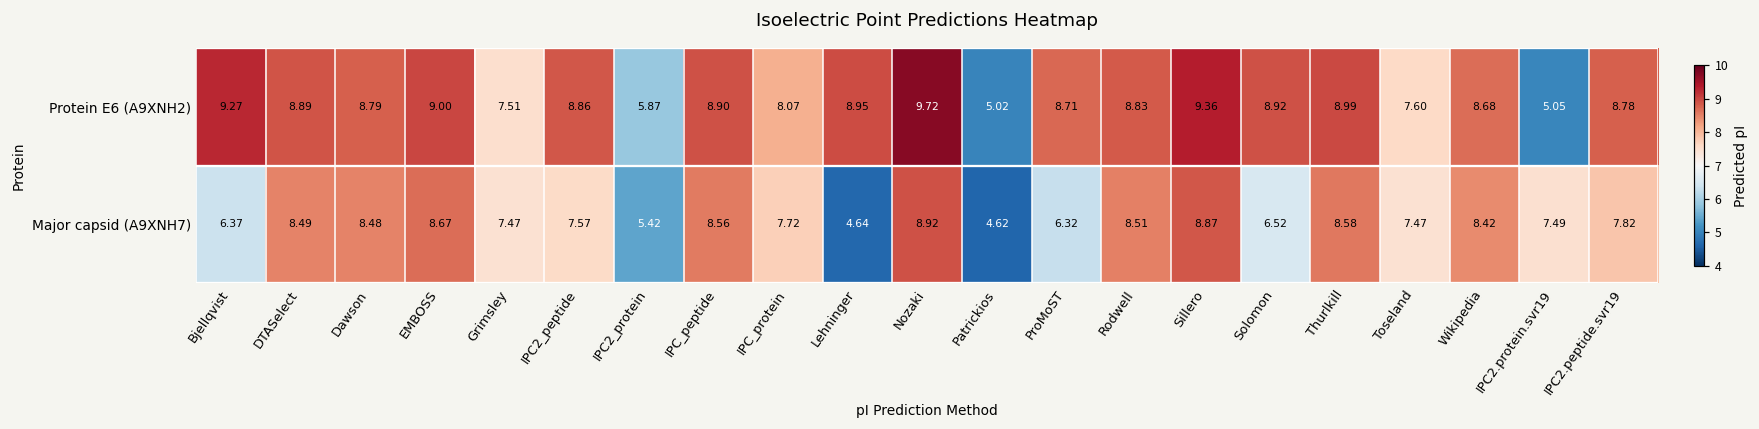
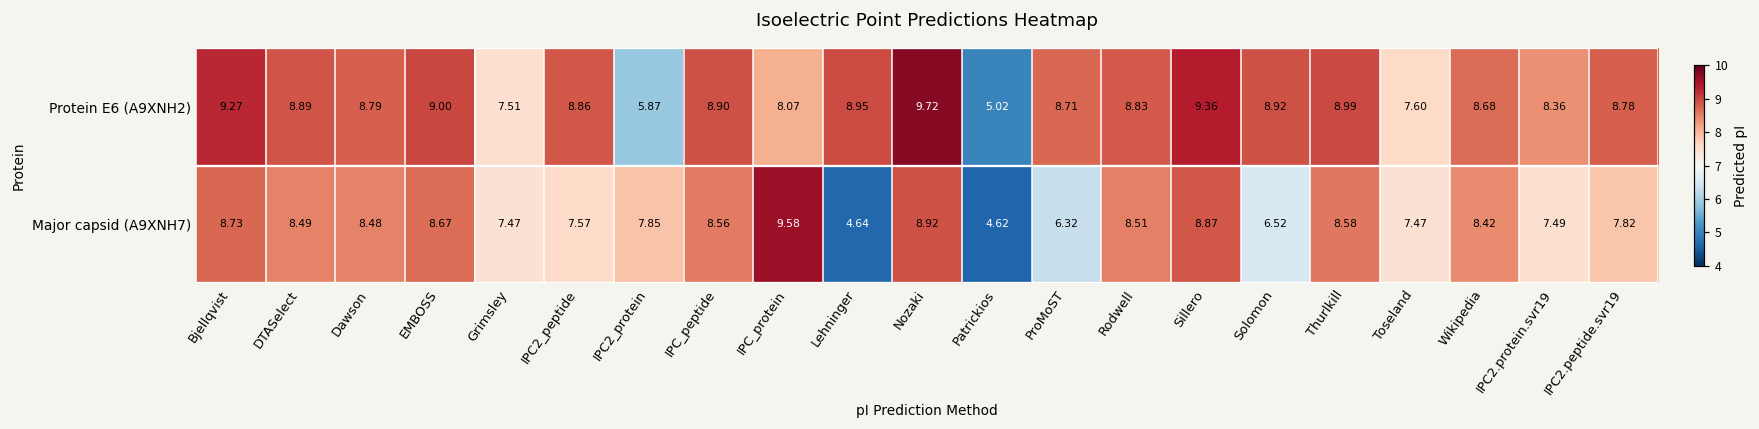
  {
    "Protein E6 (A9XNH2)": {
      "Bjellqvist": 9.27,
      "DTASelect": 8.89,
      "Dawson": 8.79,
      "EMBOSS": 9.00,
      "Grimsley": 7.51,
      "IPC2_peptide": 8.86,
      "IPC2_protein": 5.87,
      "IPC_peptide": 8.90,
      "IPC_protein": 8.07,
      "Lehninger": 8.95,
      "Nozaki": 9.72,
      "Patrickios": 5.02,
      "ProMoST": 8.71,
      "Rodwell": 8.83,
      "Sillero": 9.36,
      "Solomon": 8.92,
      "Thurlkill": 8.99,
      "Toseland": 7.60,
      "Wikipedia": 8.68,
-     "IPC2.protein.svr19": 5.05,
+     "IPC2.protein.svr19": 8.36,
      "IPC2.peptide.svr19": 8.78
    },
    "Major capsid (A9XNH7)": {
-     "Bjellqvist": 6.37,
+     "Bjellqvist": 8.73,
      "DTASelect": 8.49,
      "Dawson": 8.48,
      "EMBOSS": 8.67,
      "Grimsley": 7.47,
      "IPC2_peptide": 7.57,
-     "IPC2_protein": 5.42,
+     "IPC2_protein": 7.85,
      "IPC_peptide": 8.56,
-     "IPC_protein": 7.72,
+     "IPC_protein": 9.58,
      "Lehninger": 4.64,
      "Nozaki": 8.92,
      "Patrickios": 4.62,
      "ProMoST": 6.32,
      "Rodwell": 8.51,
      "Sillero": 8.87,
      "Solomon": 6.52,
      "Thurlkill": 8.58,
      "Toseland": 7.47,
      "Wikipedia": 8.42,
      "IPC2.protein.svr19": 7.49,
      "IPC2.peptide.svr19": 7.82
    }
  }
